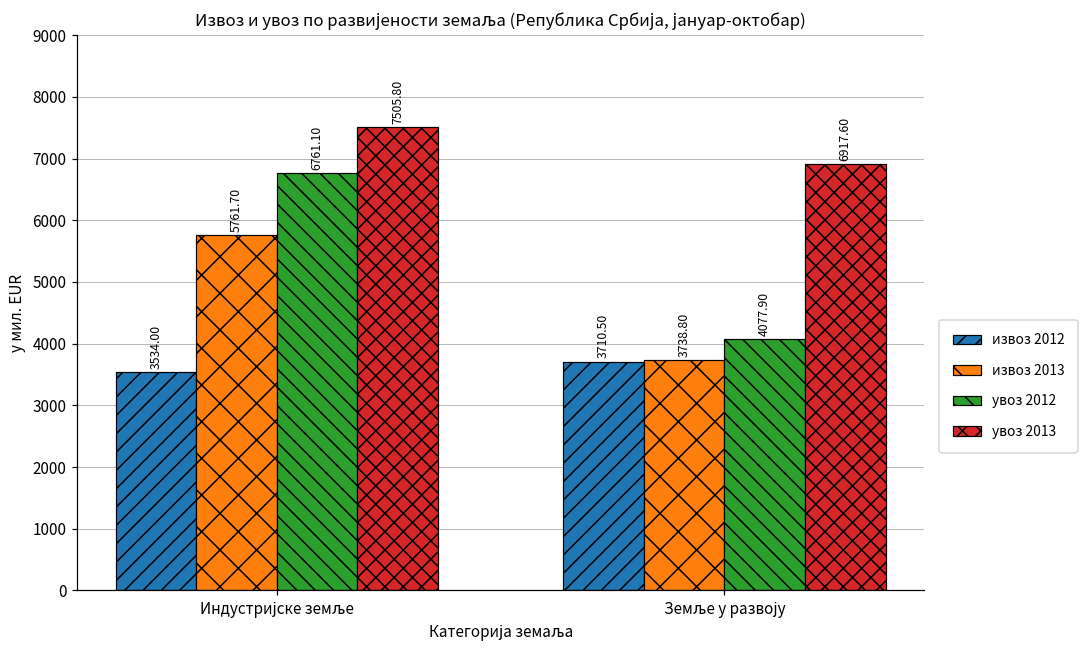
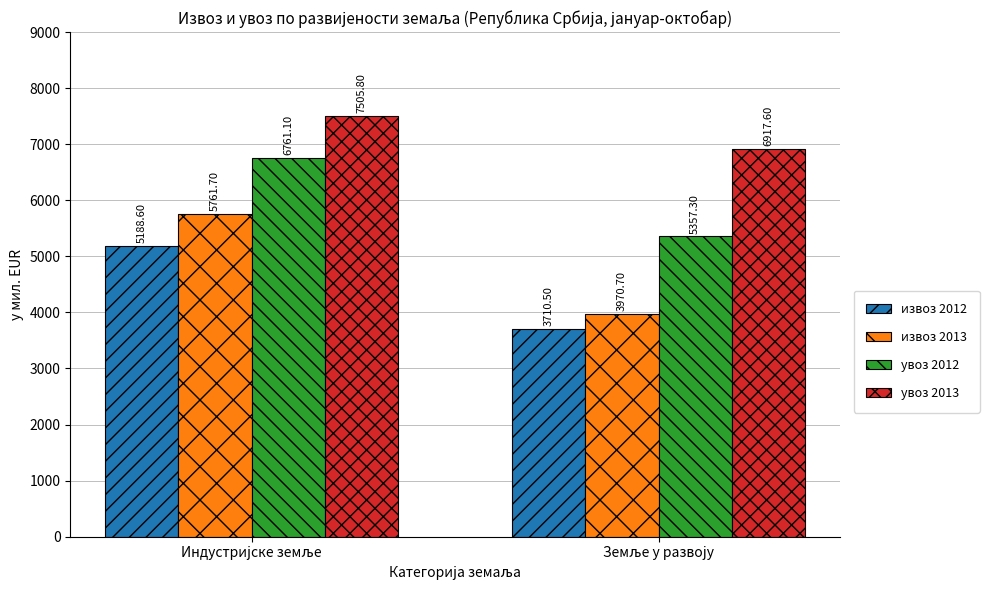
  {
    "извоз 2012": {
-     "Индустријске земље": 3534.00,
+     "Индустријске земље": 5188.60,
      "Земље у развоју": 3710.50
    },
    "извоз 2013": {
      "Индустријске земље": 5761.70,
-     "Земље у развоју": 3738.80
+     "Земље у развоју": 3970.70
    },
    "увоз 2012": {
      "Индустријске земље": 6761.10,
-     "Земље у развоју": 4077.90
+     "Земље у развоју": 5357.30
    },
    "увоз 2013": {
      "Индустријске земље": 7505.80,
      "Земље у развоју": 6917.60
    }
  }
